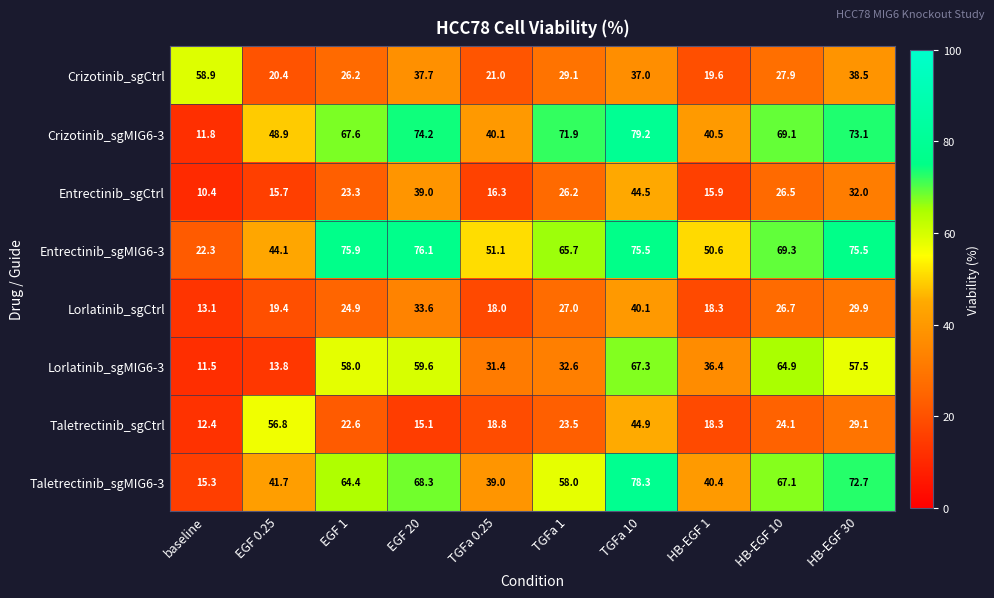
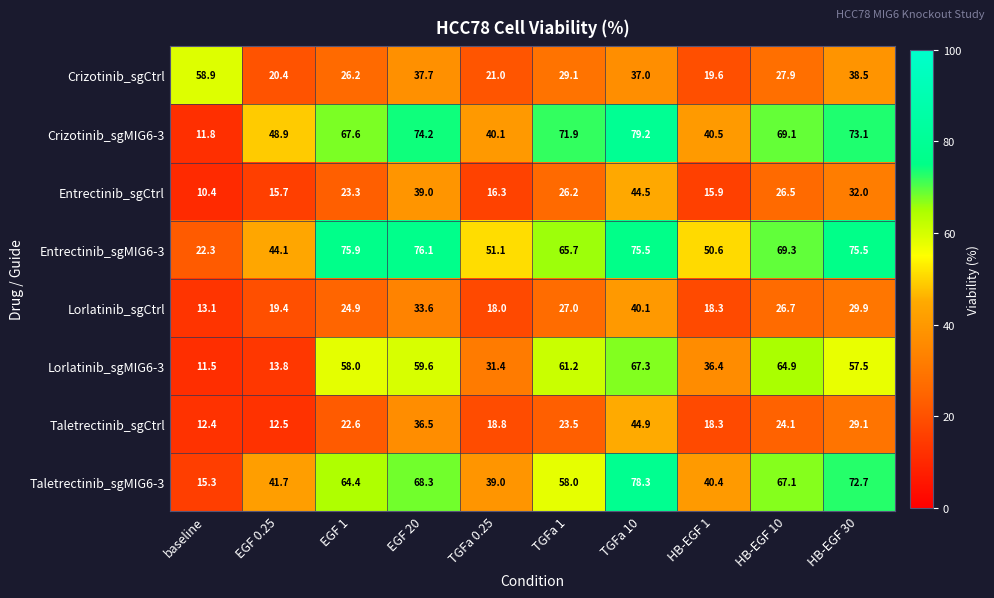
  {
    "Crizotinib_sgCtrl": {
      "baseline": 58.9,
      "EGF 0.25": 20.4,
      "EGF 1": 26.2,
      "EGF 20": 37.7,
      "TGFa 0.25": 21.0,
      "TGFa 1": 29.1,
      "TGFa 10": 37.0,
      "HB-EGF 1": 19.6,
      "HB-EGF 10": 27.9,
      "HB-EGF 30": 38.5
    },
    "Crizotinib_sgMIG6-3": {
      "baseline": 11.8,
      "EGF 0.25": 48.9,
      "EGF 1": 67.6,
      "EGF 20": 74.2,
      "TGFa 0.25": 40.1,
      "TGFa 1": 71.9,
      "TGFa 10": 79.2,
      "HB-EGF 1": 40.5,
      "HB-EGF 10": 69.1,
      "HB-EGF 30": 73.1
    },
    "Entrectinib_sgCtrl": {
      "baseline": 10.4,
      "EGF 0.25": 15.7,
      "EGF 1": 23.3,
      "EGF 20": 39.0,
      "TGFa 0.25": 16.3,
      "TGFa 1": 26.2,
      "TGFa 10": 44.5,
      "HB-EGF 1": 15.9,
      "HB-EGF 10": 26.5,
      "HB-EGF 30": 32.0
    },
    "Entrectinib_sgMIG6-3": {
      "baseline": 22.3,
      "EGF 0.25": 44.1,
      "EGF 1": 75.9,
      "EGF 20": 76.1,
      "TGFa 0.25": 51.1,
      "TGFa 1": 65.7,
      "TGFa 10": 75.5,
      "HB-EGF 1": 50.6,
      "HB-EGF 10": 69.3,
      "HB-EGF 30": 75.5
    },
    "Lorlatinib_sgCtrl": {
      "baseline": 13.1,
      "EGF 0.25": 19.4,
      "EGF 1": 24.9,
      "EGF 20": 33.6,
      "TGFa 0.25": 18.0,
      "TGFa 1": 27.0,
      "TGFa 10": 40.1,
      "HB-EGF 1": 18.3,
      "HB-EGF 10": 26.7,
      "HB-EGF 30": 29.9
    },
    "Lorlatinib_sgMIG6-3": {
      "baseline": 11.5,
      "EGF 0.25": 13.8,
      "EGF 1": 58.0,
      "EGF 20": 59.6,
      "TGFa 0.25": 31.4,
-     "TGFa 1": 32.6,
+     "TGFa 1": 61.2,
      "TGFa 10": 67.3,
      "HB-EGF 1": 36.4,
      "HB-EGF 10": 64.9,
      "HB-EGF 30": 57.5
    },
    "Taletrectinib_sgCtrl": {
      "baseline": 12.4,
-     "EGF 0.25": 56.8,
+     "EGF 0.25": 12.5,
      "EGF 1": 22.6,
-     "EGF 20": 15.1,
+     "EGF 20": 36.5,
      "TGFa 0.25": 18.8,
      "TGFa 1": 23.5,
      "TGFa 10": 44.9,
      "HB-EGF 1": 18.3,
      "HB-EGF 10": 24.1,
      "HB-EGF 30": 29.1
    },
    "Taletrectinib_sgMIG6-3": {
      "baseline": 15.3,
      "EGF 0.25": 41.7,
      "EGF 1": 64.4,
      "EGF 20": 68.3,
      "TGFa 0.25": 39.0,
      "TGFa 1": 58.0,
      "TGFa 10": 78.3,
      "HB-EGF 1": 40.4,
      "HB-EGF 10": 67.1,
      "HB-EGF 30": 72.7
    }
  }
